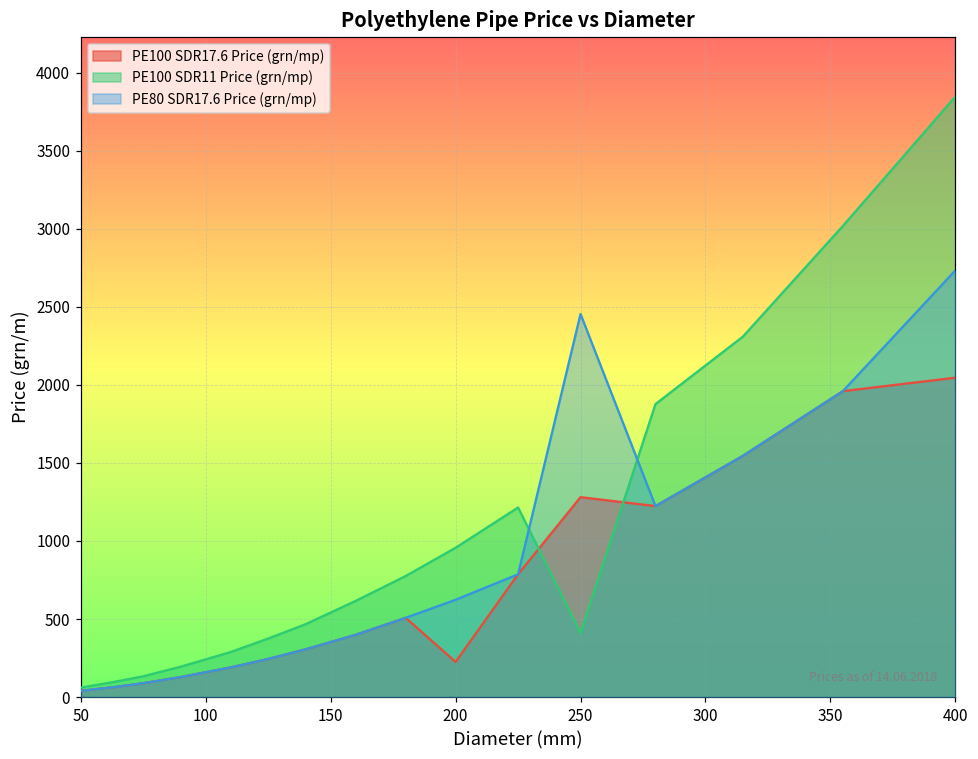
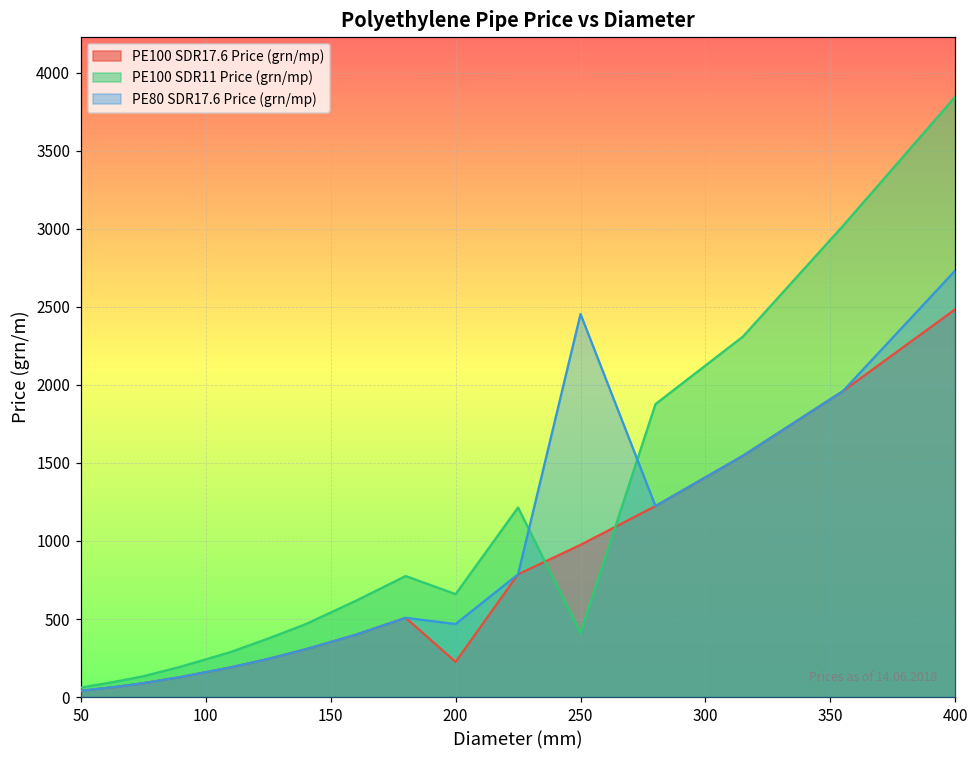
  {
    "PE100 SDR17.6 Price (grn/mp)": {
      "200": 230,
-     "250": 1280,
-     "400": 2050
+     "250": 970,
+     "400": 2480
    },
    "PE100 SDR11 Price (grn/mp)": {
      "50": 60,
-     "200": 960,
+     "200": 660,
      "250": 410,
      "400": 3850
    },
    "PE80 SDR17.6 Price (grn/mp)": {
-     "200": 620,
+     "200": 470,
      "250": 2450,
      "400": 2730
    }
  }
